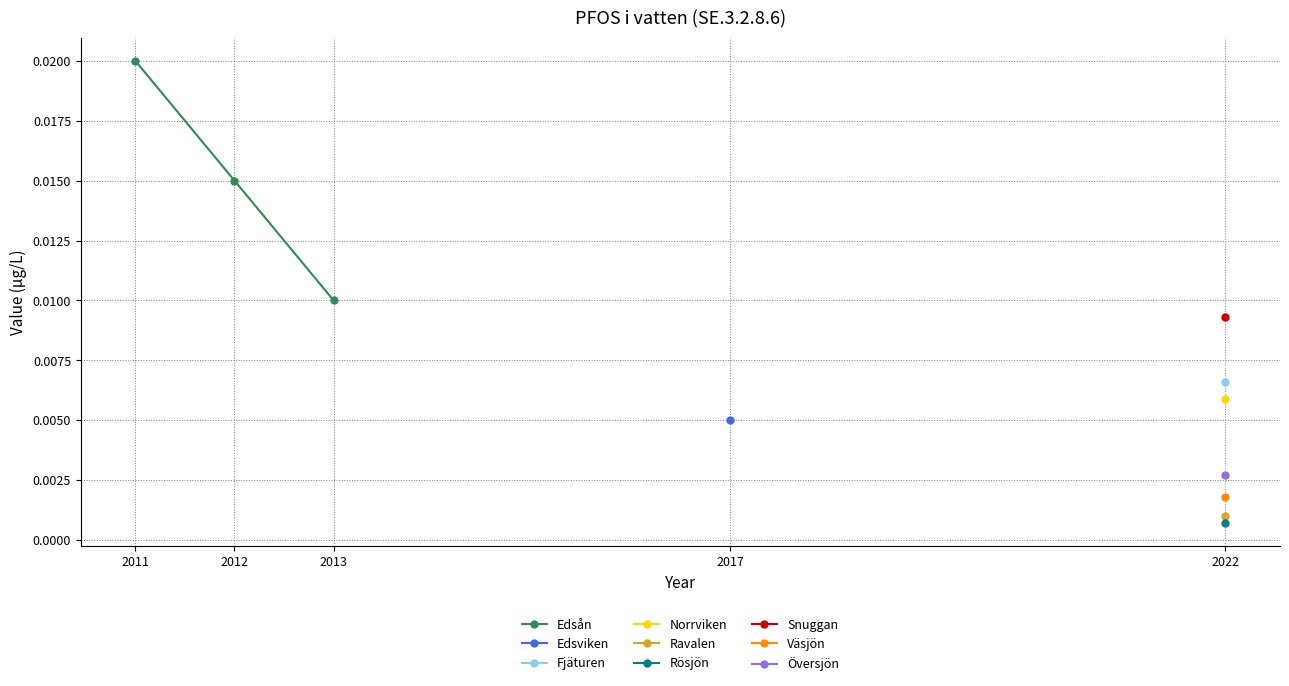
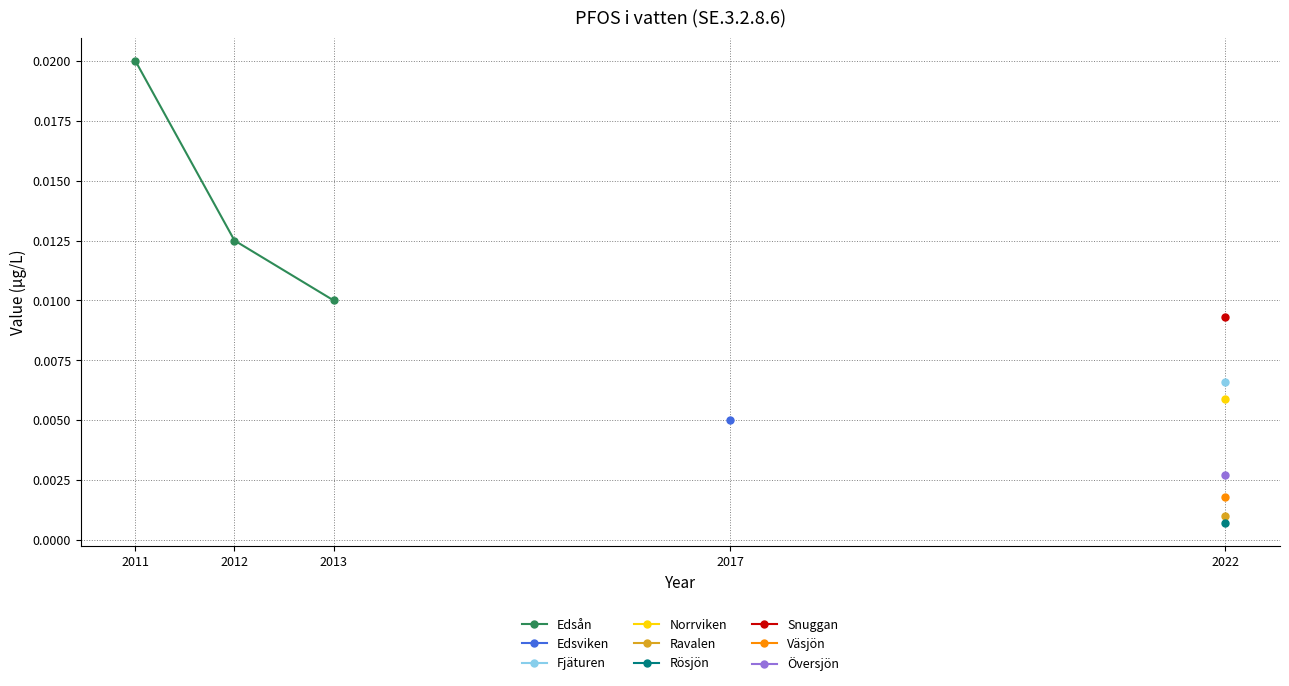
  {
    "Edsån": {
      "2011": 0.0200,
-     "2012": 0.0150,
+     "2012": 0.0125,
      "2013": 0.0100
    },
    "Edsviken": {
      "2017": 0.0050
    },
    "Fjäturen": {
      "2022": 0.0066
    },
    "Norrviken": {
      "2022": 0.0059
    },
    "Rösjön": {
      "2022": 0.0007
    },
    "Snuggan": {
      "2022": 0.0093
    },
    "Översjön": {
      "2022": 0.0027
    }
  }
